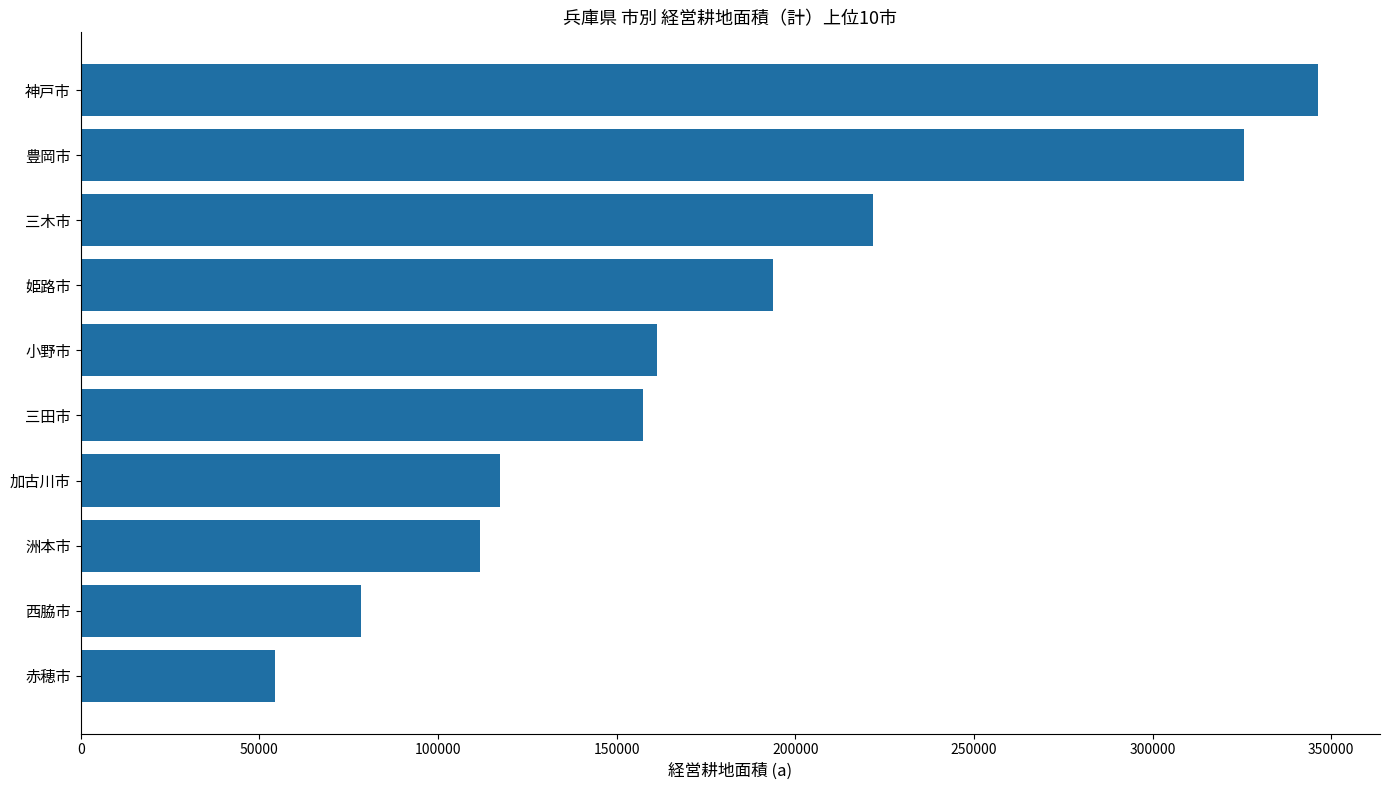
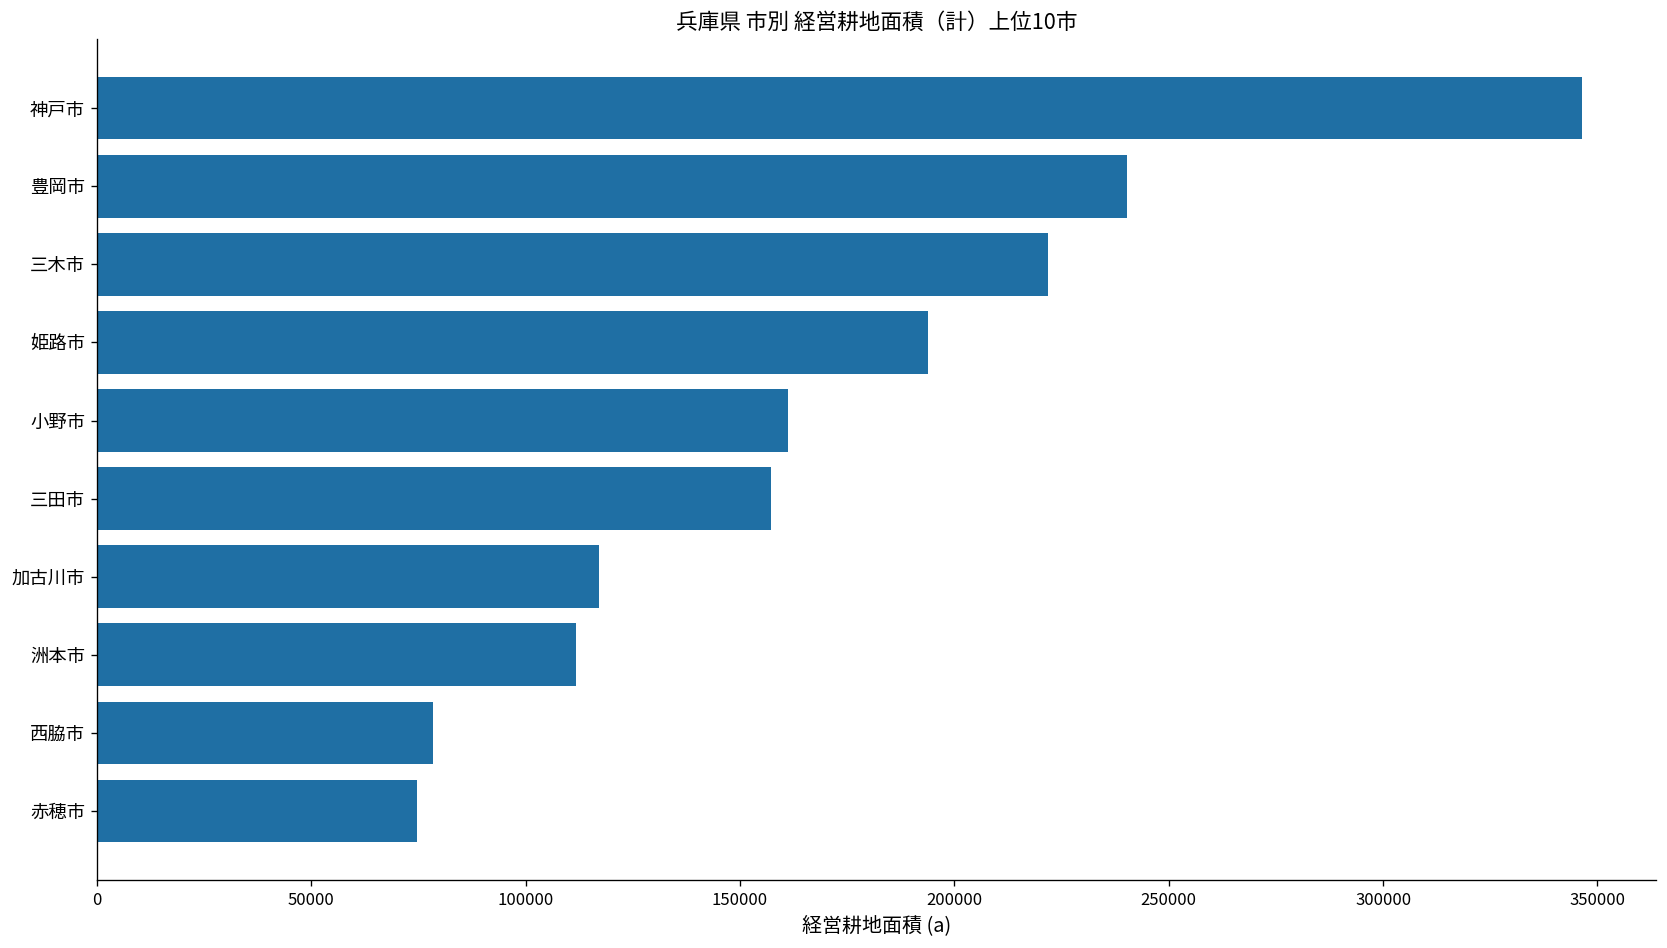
  {
    "神戸市": 346000,
-   "豊岡市": 325000,
+   "豊岡市": 240000,
    "三木市": 222000,
    "姫路市": 194000,
    "小野市": 161000,
    "三田市": 157000,
    "加古川市": 117000,
    "洲本市": 112000,
    "西脇市": 78000,
-   "赤穂市": 54000
+   "赤穂市": 75000
  }
